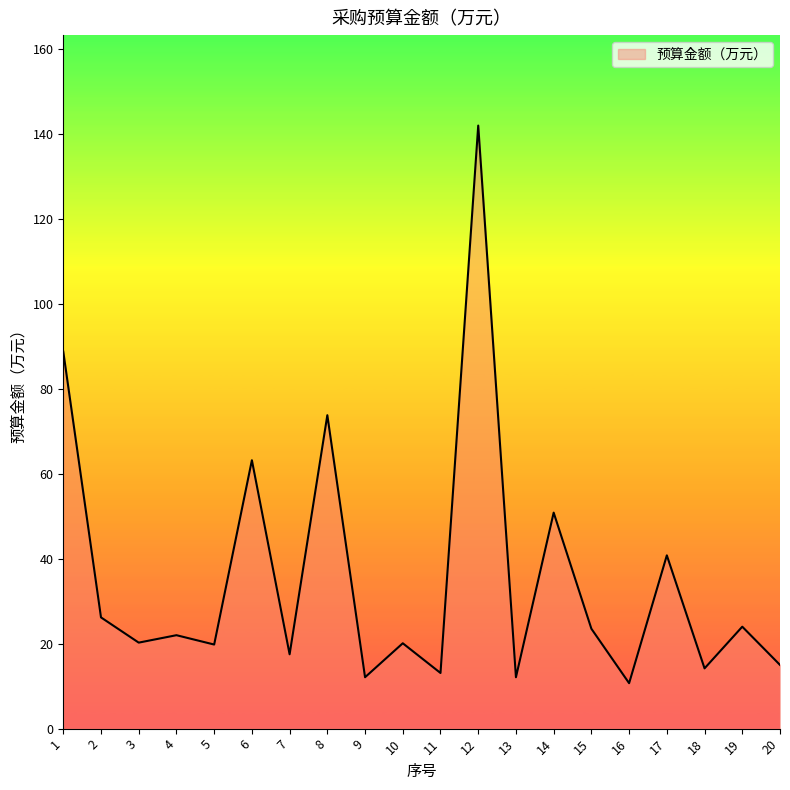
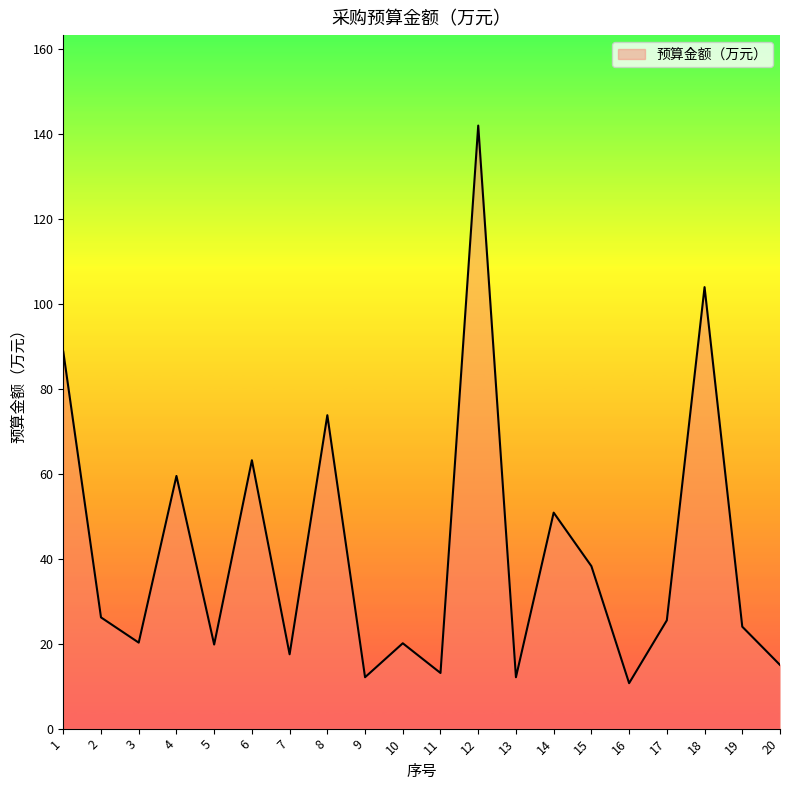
  {
    "1": 89,
    "2": 26,
    "3": 20,
-   "4": 22,
+   "4": 60,
    "5": 20,
    "6": 63,
    "7": 18,
    "8": 74,
    "9": 12,
    "10": 20,
    "11": 13,
    "12": 142,
    "13": 12,
    "14": 51,
-   "15": 24,
+   "15": 38,
    "16": 11,
-   "17": 41,
-   "18": 14,
+   "17": 26,
+   "18": 104,
    "19": 24,
    "20": 15
  }
